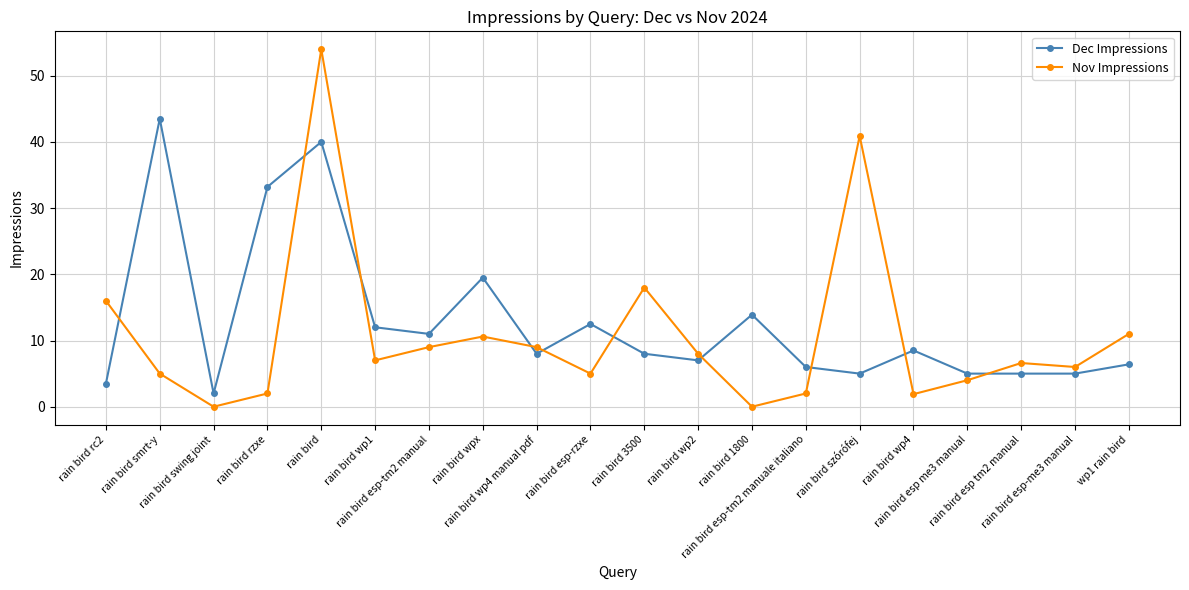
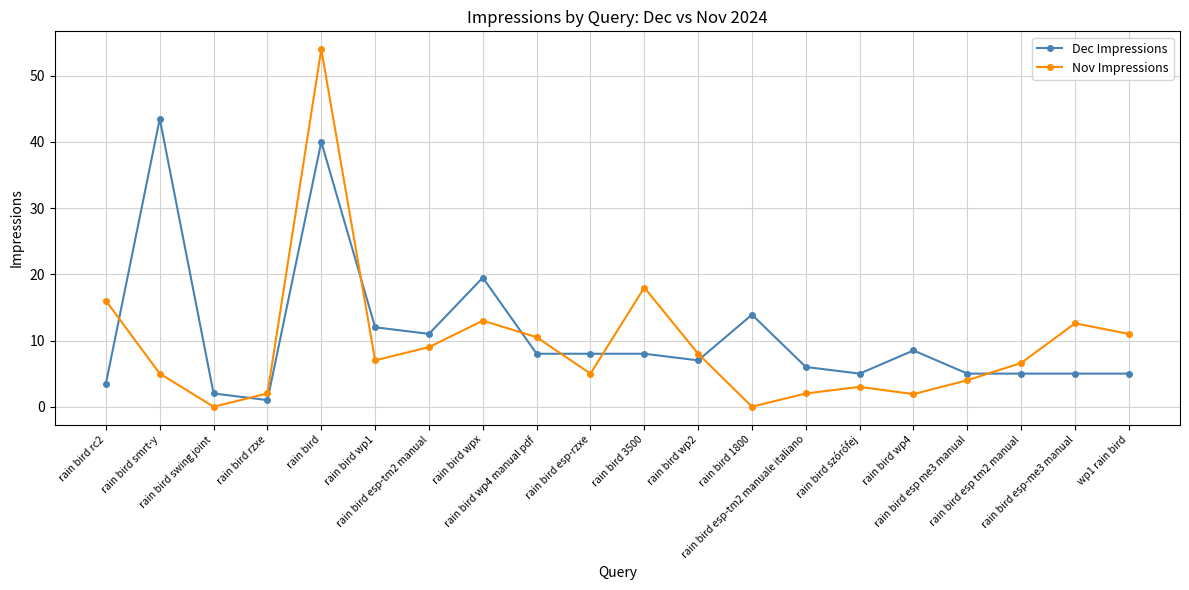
  {
    "Dec Impressions": {
      "rain bird rc2": 4,
      "rain bird smrt-y": 44,
      "rain bird swing joint": 2,
-     "rain bird rzxe": 33,
+     "rain bird rzxe": 1,
      "rain bird": 40,
      "rain bird wp1": 12,
      "rain bird esp-tm2 manual": 11,
      "rain bird wpx": 20,
      "rain bird wp4 manual pdf": 8,
-     "rain bird esp-rzxe": 13,
+     "rain bird esp-rzxe": 8,
      "rain bird 3500": 8,
      "rain bird wp2": 7,
      "rain bird 1800": 14,
      "rain bird esp-tm2 manuale italiano": 6,
      "rain bird szórófej": 5,
      "rain bird wp4": 9,
      "rain bird esp me3 manual": 5,
      "rain bird esp tm2 manual": 5,
      "rain bird esp-me3 manual": 5,
-     "wp1 rain bird": 6
+     "wp1 rain bird": 5
    },
    "Nov Impressions": {
      "rain bird rc2": 16,
      "rain bird smrt-y": 5,
      "rain bird swing joint": 0,
      "rain bird rzxe": 2,
      "rain bird": 54,
      "rain bird wp1": 7,
      "rain bird esp-tm2 manual": 9,
-     "rain bird wpx": 11,
-     "rain bird wp4 manual pdf": 9,
+     "rain bird wpx": 13,
+     "rain bird wp4 manual pdf": 11,
      "rain bird esp-rzxe": 5,
      "rain bird 3500": 18,
      "rain bird wp2": 8,
      "rain bird 1800": 0,
      "rain bird esp-tm2 manuale italiano": 2,
-     "rain bird szórófej": 41,
+     "rain bird szórófej": 3,
      "rain bird wp4": 2,
      "rain bird esp me3 manual": 4,
      "rain bird esp tm2 manual": 7,
-     "rain bird esp-me3 manual": 6,
+     "rain bird esp-me3 manual": 13,
      "wp1 rain bird": 11
    }
  }
